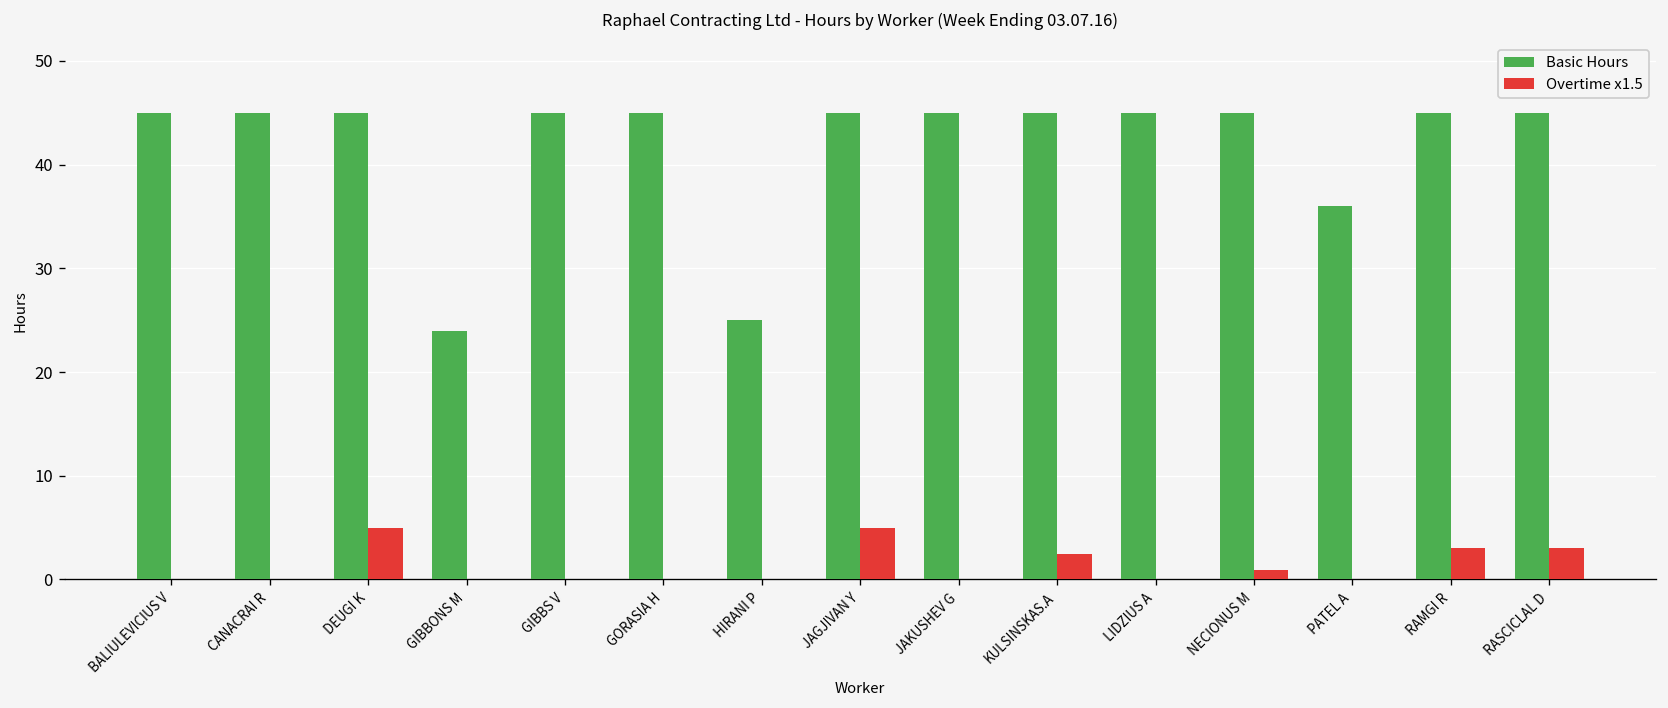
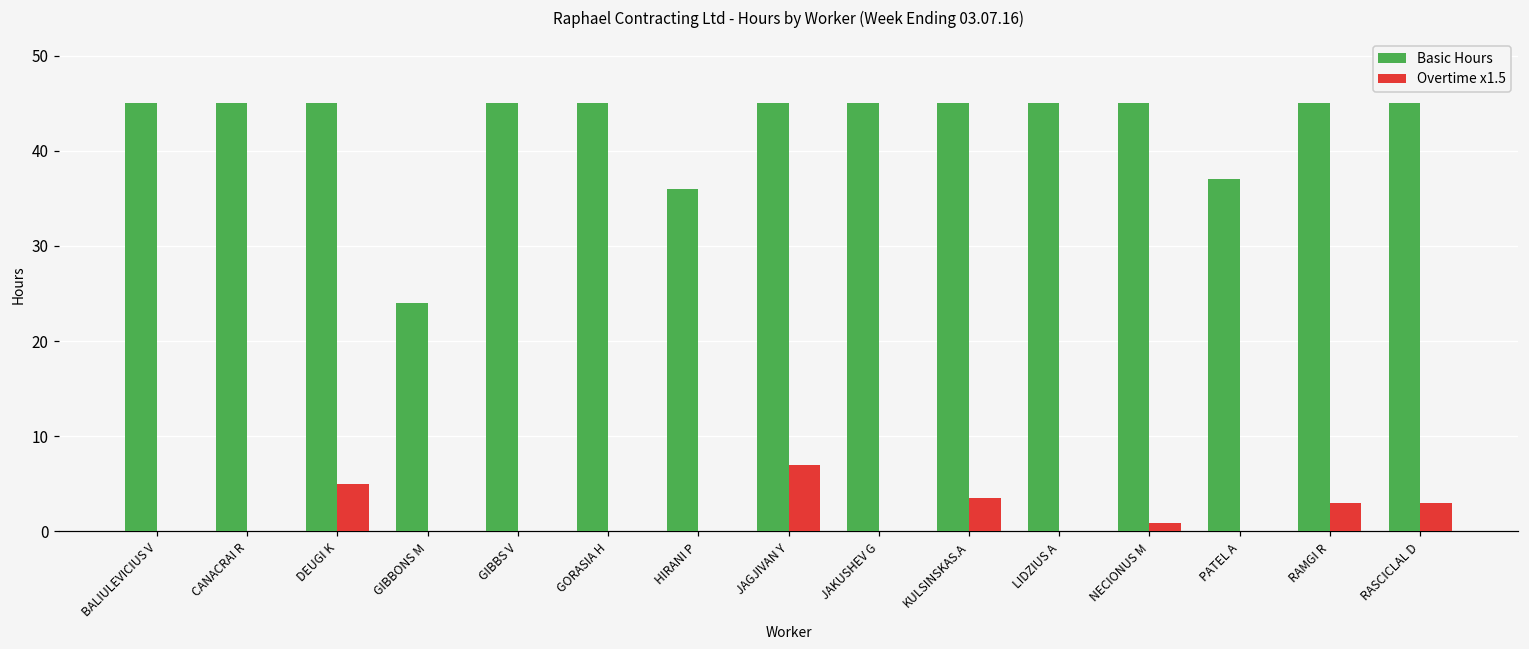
  {
    "Basic Hours": {
      "BALIULEVICIUS V": 45,
      "CANACRAI R": 45,
      "DEUGI K": 45,
      "GIBBONS M": 24,
      "GIBBS V": 45,
      "GORASIA H": 45,
-     "HIRANI P": 25,
+     "HIRANI P": 36,
      "JAGJIVAN Y": 45,
      "JAKUSHEV G": 45,
      "KULSINSKAS.A": 45,
      "LIDZIUS A": 45,
      "NECIONUS M": 45,
-     "PATEL A": 36,
+     "PATEL A": 37,
      "RAMGI R": 45,
      "RASCICLAL D": 45
    },
    "Overtime x1.5": {
      "BALIULEVICIUS V": 0,
      "CANACRAI R": 0,
      "DEUGI K": 5,
      "GIBBONS M": 0,
      "GIBBS V": 0,
      "GORASIA H": 0,
      "HIRANI P": 0,
-     "JAGJIVAN Y": 5,
+     "JAGJIVAN Y": 7,
      "JAKUSHEV G": 0,
-     "KULSINSKAS.A": 3,
+     "KULSINSKAS.A": 4,
      "LIDZIUS A": 0,
      "NECIONUS M": 1,
      "PATEL A": 0,
      "RAMGI R": 3,
      "RASCICLAL D": 3
    }
  }
